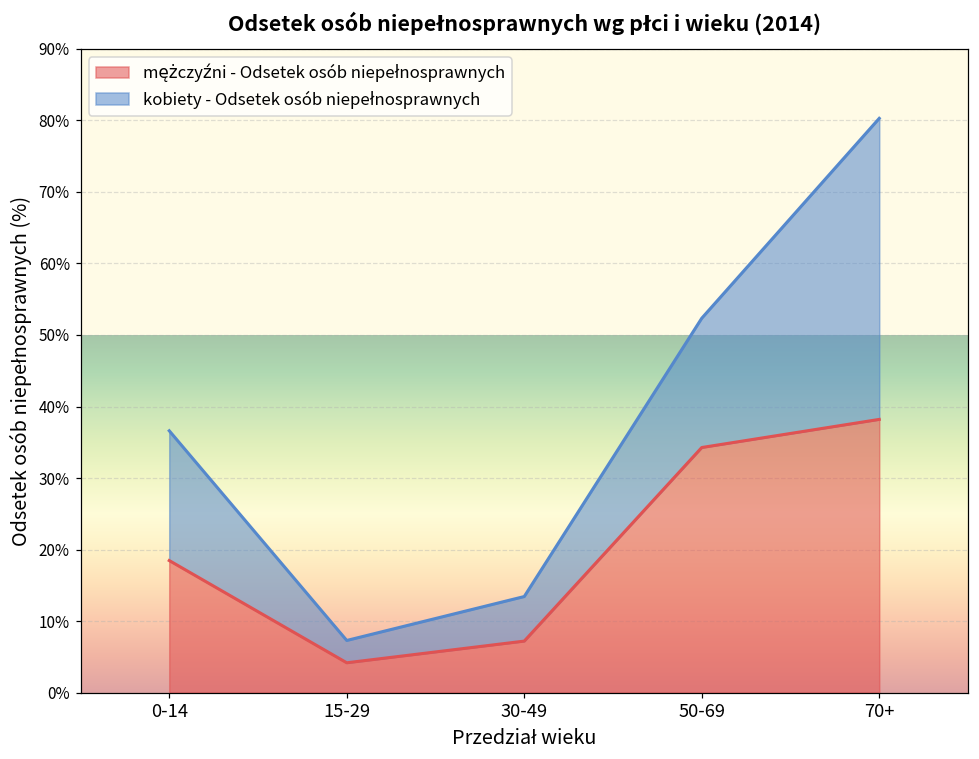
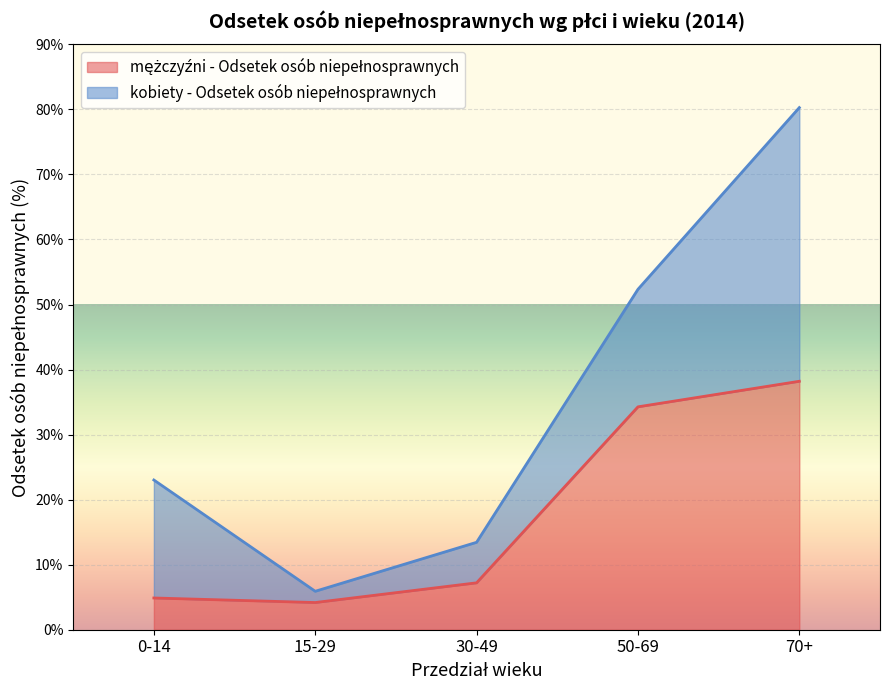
  {
    "mężczyźni - Odsetek osób niepełnosprawnych": {
-     "0-14": "18%",
+     "0-14": "5%",
      "15-29": "4%",
      "30-49": "7%",
      "50-69": "34%",
      "70+": "38%"
    },
    "kobiety - Odsetek osób niepełnosprawnych": {
      "0-14": "18%",
-     "15-29": "3%",
+     "15-29": "2%",
      "30-49": "6%",
      "50-69": "18%",
      "70+": "42%"
    }
  }
